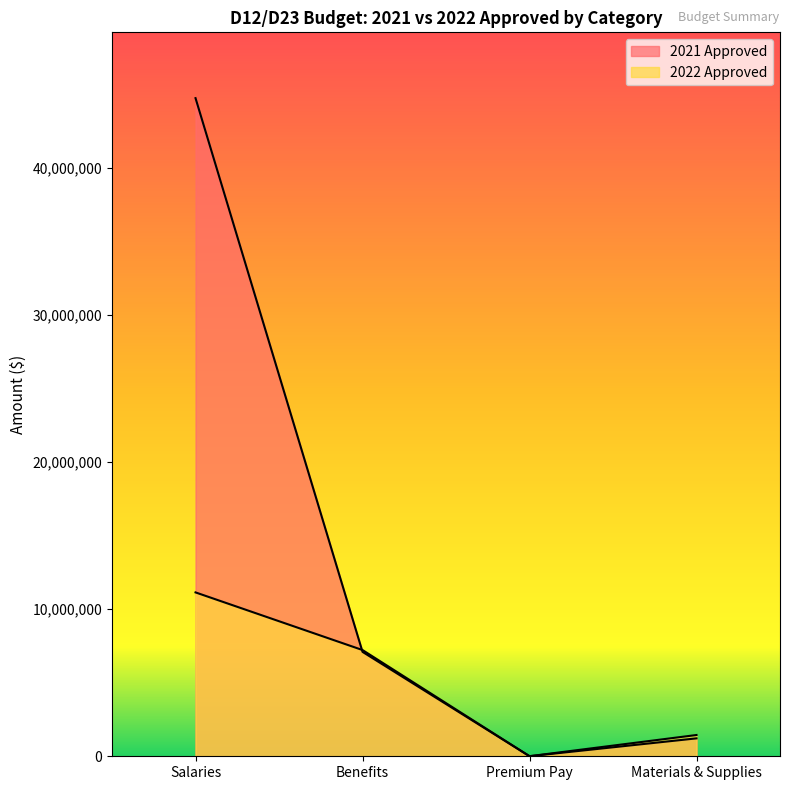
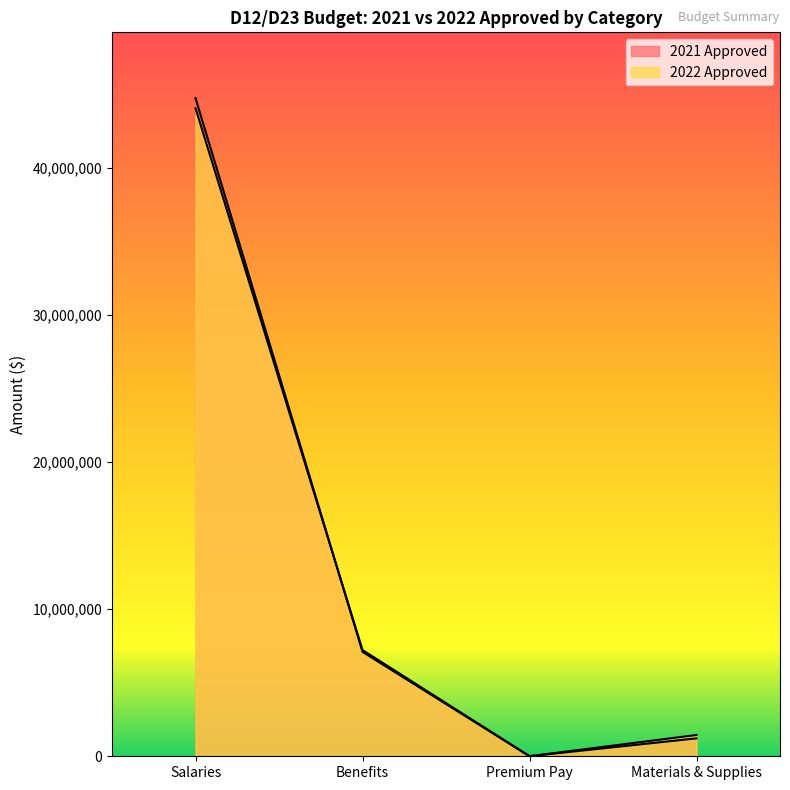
  {
    "2021 Approved": {
      "Salaries": "44,800,000",
      "Materials & Supplies": "1,200,000"
    },
    "2022 Approved": {
-     "Salaries": "11,100,000",
+     "Salaries": "44,100,000",
      "Materials & Supplies": "1,400,000"
    }
  }
